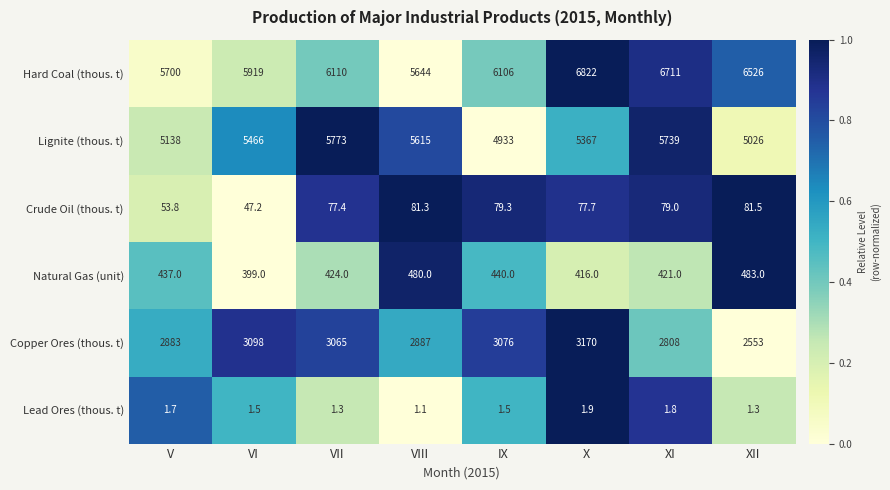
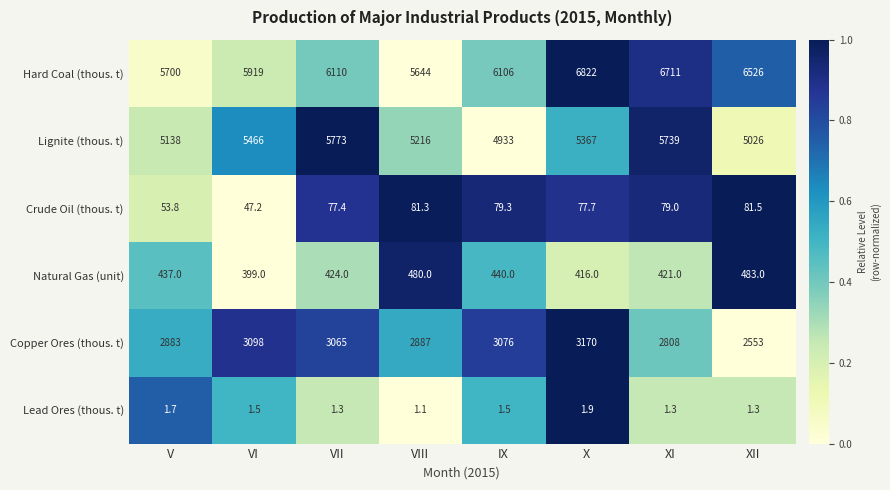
  {
    "Hard Coal (thous. t)": {
      "V": 5700,
      "VI": 5919,
      "VII": 6110,
      "VIII": 5644,
      "IX": 6106,
      "X": 6822,
      "XI": 6711,
      "XII": 6526
    },
    "Lignite (thous. t)": {
      "V": 5138,
      "VI": 5466,
      "VII": 5773,
-     "VIII": 5615,
+     "VIII": 5216,
      "IX": 4933,
      "X": 5367,
      "XI": 5739,
      "XII": 5026
    },
    "Crude Oil (thous. t)": {
      "V": 53.8,
      "VI": 47.2,
      "VII": 77.4,
      "VIII": 81.3,
      "IX": 79.3,
      "X": 77.7,
      "XI": 79.0,
      "XII": 81.5
    },
    "Natural Gas (unit)": {
      "V": 437.0,
      "VI": 399.0,
      "VII": 424.0,
      "VIII": 480.0,
      "IX": 440.0,
      "X": 416.0,
      "XI": 421.0,
      "XII": 483.0
    },
    "Copper Ores (thous. t)": {
      "V": 2883,
      "VI": 3098,
      "VII": 3065,
      "VIII": 2887,
      "IX": 3076,
      "X": 3170,
      "XI": 2808,
      "XII": 2553
    },
    "Lead Ores (thous. t)": {
      "V": 1.7,
      "VI": 1.5,
      "VII": 1.3,
      "VIII": 1.1,
      "IX": 1.5,
      "X": 1.9,
-     "XI": 1.8,
+     "XI": 1.3,
      "XII": 1.3
    }
  }
